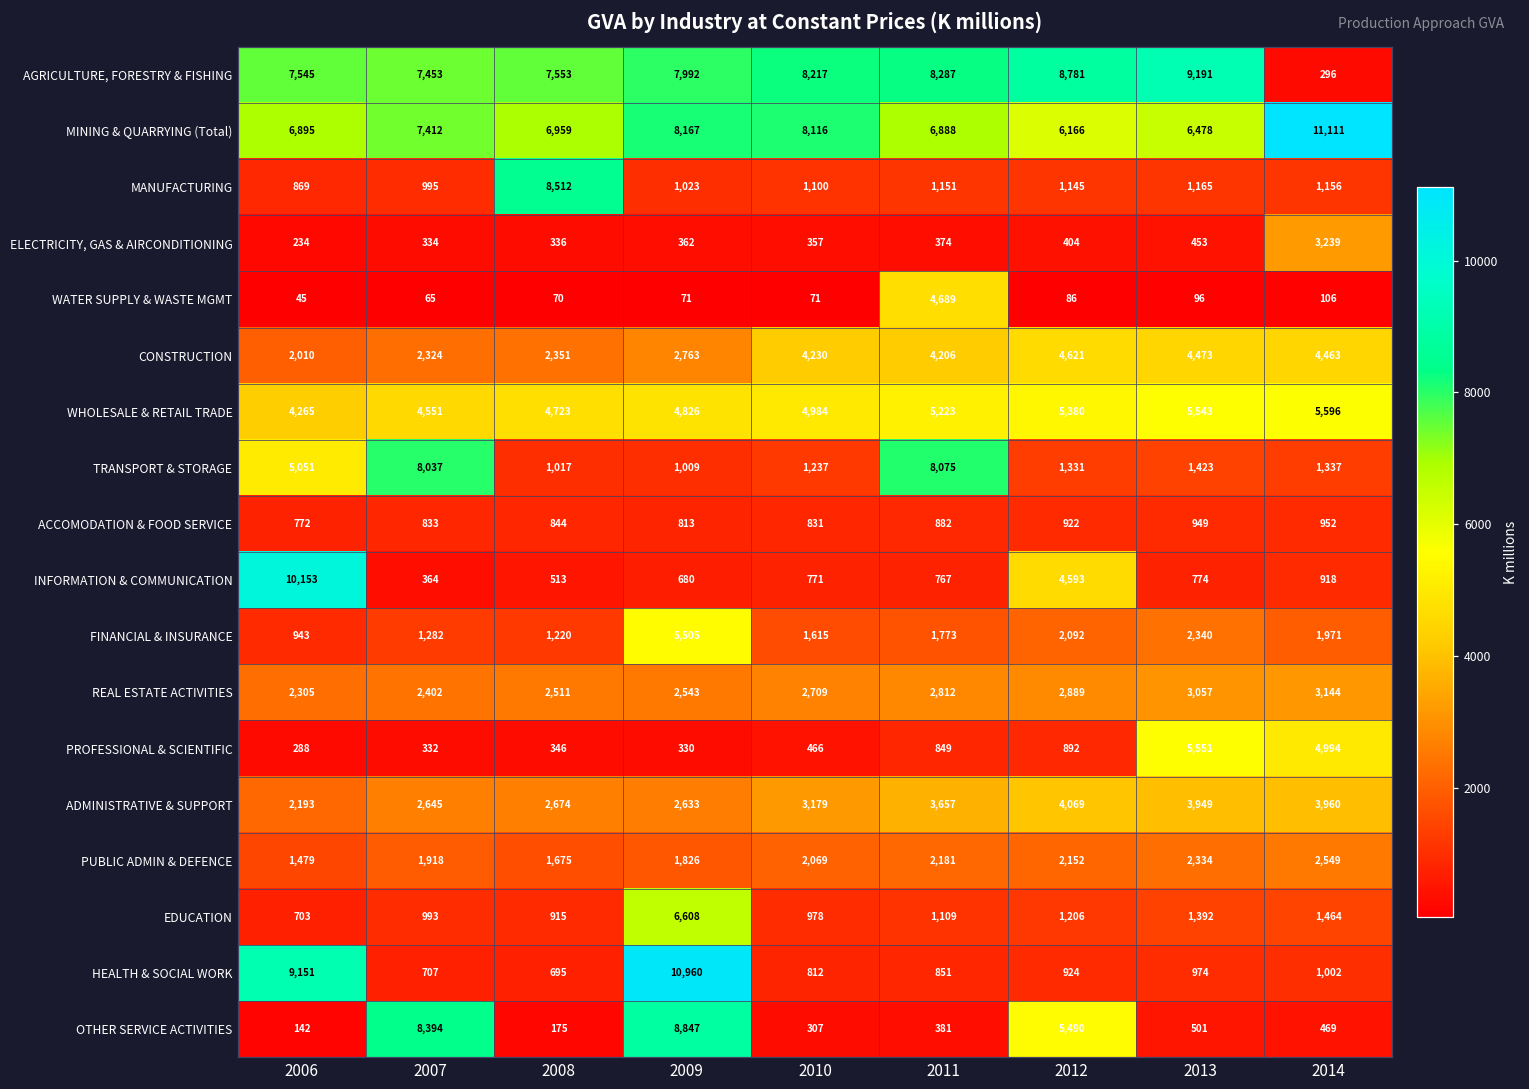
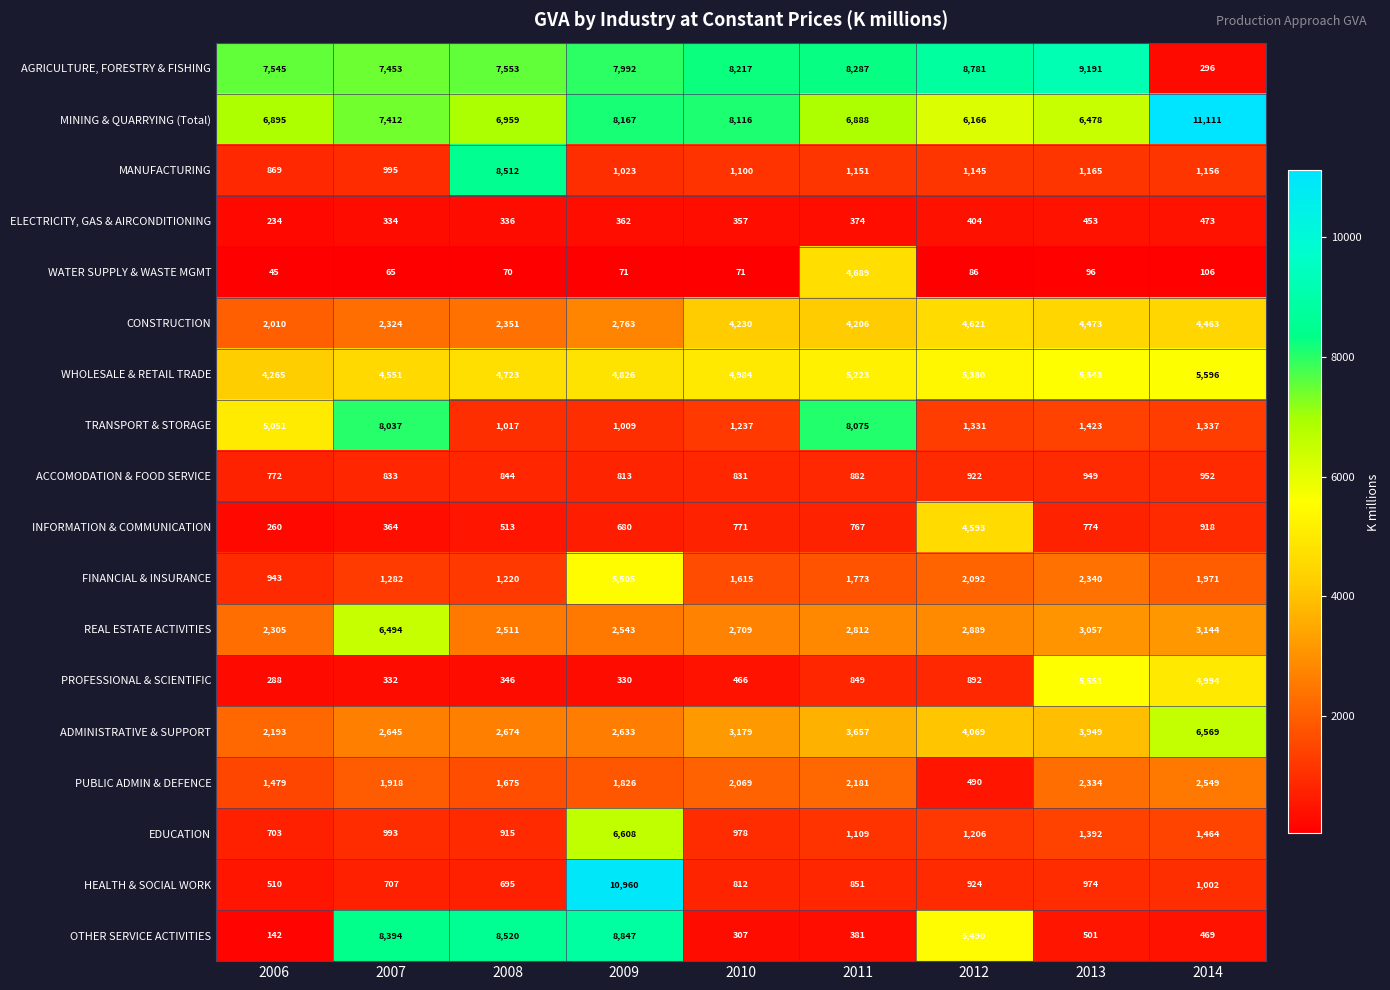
  {
    "AGRICULTURE, FORESTRY & FISHING": {
      "2006": "7,545",
      "2007": "7,453",
      "2008": "7,553",
      "2009": "7,992",
      "2010": "8,217",
      "2011": "8,287",
      "2012": "8,781",
      "2013": "9,191",
      "2014": "296"
    },
    "MINING & QUARRYING (Total)": {
      "2006": "6,895",
      "2007": "7,412",
      "2008": "6,959",
      "2009": "8,167",
      "2010": "8,116",
      "2011": "6,888",
      "2012": "6,166",
      "2013": "6,478",
      "2014": "11,111"
    },
    "MANUFACTURING": {
      "2006": "869",
      "2007": "995",
      "2008": "8,512",
      "2009": "1,023",
      "2010": "1,100",
      "2011": "1,151",
      "2012": "1,145",
      "2013": "1,165",
      "2014": "1,156"
    },
    "ELECTRICITY, GAS & AIRCONDITIONING": {
      "2006": "234",
      "2007": "334",
      "2008": "336",
      "2009": "362",
      "2010": "357",
      "2011": "374",
      "2012": "404",
      "2013": "453",
-     "2014": "3,239"
+     "2014": "473"
    },
    "WATER SUPPLY & WASTE MGMT": {
      "2006": "45",
      "2007": "65",
      "2008": "70",
      "2009": "71",
      "2010": "71",
      "2011": "4,689",
      "2012": "86",
      "2013": "96",
      "2014": "106"
    },
    "CONSTRUCTION": {
      "2006": "2,010",
      "2007": "2,324",
      "2008": "2,351",
      "2009": "2,763",
      "2010": "4,230",
      "2011": "4,206",
      "2012": "4,621",
      "2013": "4,473",
      "2014": "4,463"
    },
    "WHOLESALE & RETAIL TRADE": {
      "2006": "4,265",
      "2007": "4,551",
      "2008": "4,723",
      "2009": "4,826",
      "2010": "4,984",
      "2011": "5,223",
      "2012": "5,380",
      "2013": "5,543",
      "2014": "5,596"
    },
    "TRANSPORT & STORAGE": {
      "2006": "5,051",
      "2007": "8,037",
      "2008": "1,017",
      "2009": "1,009",
      "2010": "1,237",
      "2011": "8,075",
      "2012": "1,331",
      "2013": "1,423",
      "2014": "1,337"
    },
    "ACCOMODATION & FOOD SERVICE": {
      "2006": "772",
      "2007": "833",
      "2008": "844",
      "2009": "813",
      "2010": "831",
      "2011": "882",
      "2012": "922",
      "2013": "949",
      "2014": "952"
    },
    "INFORMATION & COMMUNICATION": {
-     "2006": "10,153",
+     "2006": "260",
      "2007": "364",
      "2008": "513",
      "2009": "680",
      "2010": "771",
      "2011": "767",
      "2012": "4,593",
      "2013": "774",
      "2014": "918"
    },
    "FINANCIAL & INSURANCE": {
      "2006": "943",
      "2007": "1,282",
      "2008": "1,220",
      "2009": "5,505",
      "2010": "1,615",
      "2011": "1,773",
      "2012": "2,092",
      "2013": "2,340",
      "2014": "1,971"
    },
    "REAL ESTATE ACTIVITIES": {
      "2006": "2,305",
-     "2007": "2,402",
+     "2007": "6,494",
      "2008": "2,511",
      "2009": "2,543",
      "2010": "2,709",
      "2011": "2,812",
      "2012": "2,889",
      "2013": "3,057",
      "2014": "3,144"
    },
    "PROFESSIONAL & SCIENTIFIC": {
      "2006": "288",
      "2007": "332",
      "2008": "346",
      "2009": "330",
      "2010": "466",
      "2011": "849",
      "2012": "892",
      "2013": "5,551",
      "2014": "4,994"
    },
    "ADMINISTRATIVE & SUPPORT": {
      "2006": "2,193",
      "2007": "2,645",
      "2008": "2,674",
      "2009": "2,633",
      "2010": "3,179",
      "2011": "3,657",
      "2012": "4,069",
      "2013": "3,949",
-     "2014": "3,960"
+     "2014": "6,569"
    },
    "PUBLIC ADMIN & DEFENCE": {
      "2006": "1,479",
      "2007": "1,918",
      "2008": "1,675",
      "2009": "1,826",
      "2010": "2,069",
      "2011": "2,181",
-     "2012": "2,152",
+     "2012": "490",
      "2013": "2,334",
      "2014": "2,549"
    },
    "EDUCATION": {
      "2006": "703",
      "2007": "993",
      "2008": "915",
      "2009": "6,608",
      "2010": "978",
      "2011": "1,109",
      "2012": "1,206",
      "2013": "1,392",
      "2014": "1,464"
    },
    "HEALTH & SOCIAL WORK": {
-     "2006": "9,151",
+     "2006": "510",
      "2007": "707",
      "2008": "695",
      "2009": "10,960",
      "2010": "812",
      "2011": "851",
      "2012": "924",
      "2013": "974",
      "2014": "1,002"
    },
    "OTHER SERVICE ACTIVITIES": {
      "2006": "142",
      "2007": "8,394",
-     "2008": "175",
+     "2008": "8,520",
      "2009": "8,847",
      "2010": "307",
      "2011": "381",
      "2012": "5,490",
      "2013": "501",
      "2014": "469"
    }
  }
